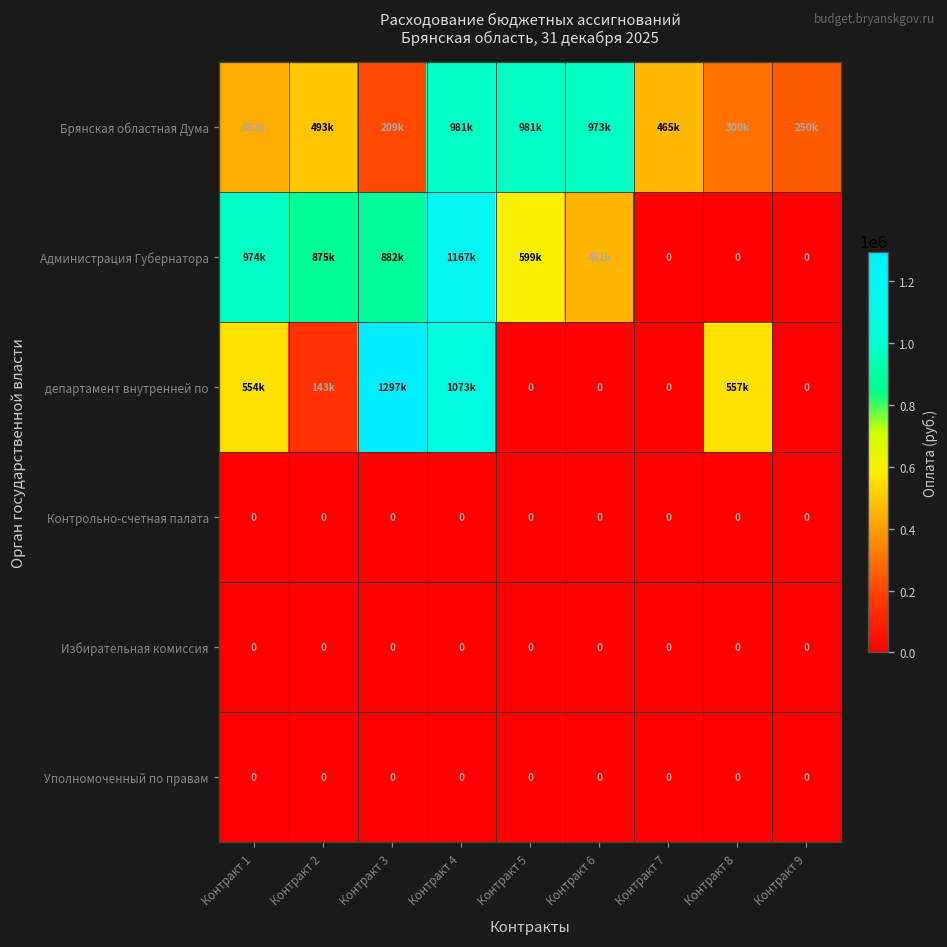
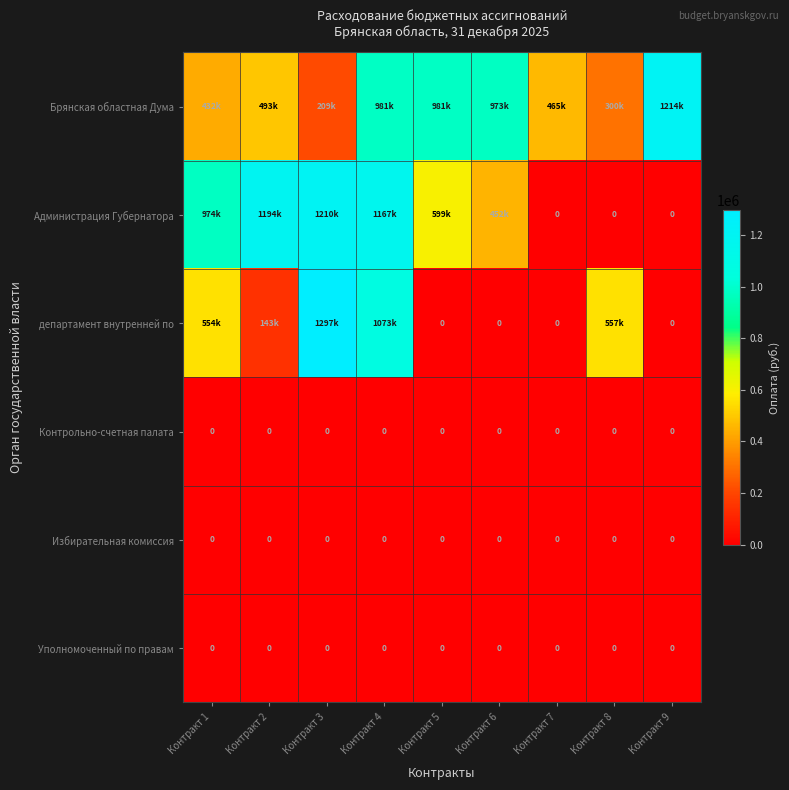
  {
    "Брянская областная Дума": {
      "Контракт 1": "432k",
      "Контракт 2": "493k",
      "Контракт 3": "209k",
      "Контракт 4": "981k",
      "Контракт 5": "981k",
      "Контракт 6": "973k",
      "Контракт 7": "465k",
      "Контракт 8": "300k",
-     "Контракт 9": "250k"
+     "Контракт 9": "1214k"
    },
    "Администрация Губернатора": {
      "Контракт 1": "974k",
-     "Контракт 2": "875k",
-     "Контракт 3": "882k",
+     "Контракт 2": "1194k",
+     "Контракт 3": "1210k",
      "Контракт 4": "1167k",
      "Контракт 5": "599k",
      "Контракт 6": "452k",
      "Контракт 7": "0",
      "Контракт 8": "0",
      "Контракт 9": "0"
    },
    "департамент внутренней по": {
      "Контракт 1": "554k",
      "Контракт 2": "143k",
      "Контракт 3": "1297k",
      "Контракт 4": "1073k",
      "Контракт 5": "0",
      "Контракт 6": "0",
      "Контракт 7": "0",
      "Контракт 8": "557k",
      "Контракт 9": "0"
    },
    "Контрольно-счетная палата": {
      "Контракт 1": "0",
      "Контракт 2": "0",
      "Контракт 3": "0",
      "Контракт 4": "0",
      "Контракт 5": "0",
      "Контракт 6": "0",
      "Контракт 7": "0",
      "Контракт 8": "0",
      "Контракт 9": "0"
    },
    "Избирательная комиссия": {
      "Контракт 1": "0",
      "Контракт 2": "0",
      "Контракт 3": "0",
      "Контракт 4": "0",
      "Контракт 5": "0",
      "Контракт 6": "0",
      "Контракт 7": "0",
      "Контракт 8": "0",
      "Контракт 9": "0"
    },
    "Уполномоченный по правам": {
      "Контракт 1": "0",
      "Контракт 2": "0",
      "Контракт 3": "0",
      "Контракт 4": "0",
      "Контракт 5": "0",
      "Контракт 6": "0",
      "Контракт 7": "0",
      "Контракт 8": "0",
      "Контракт 9": "0"
    }
  }
